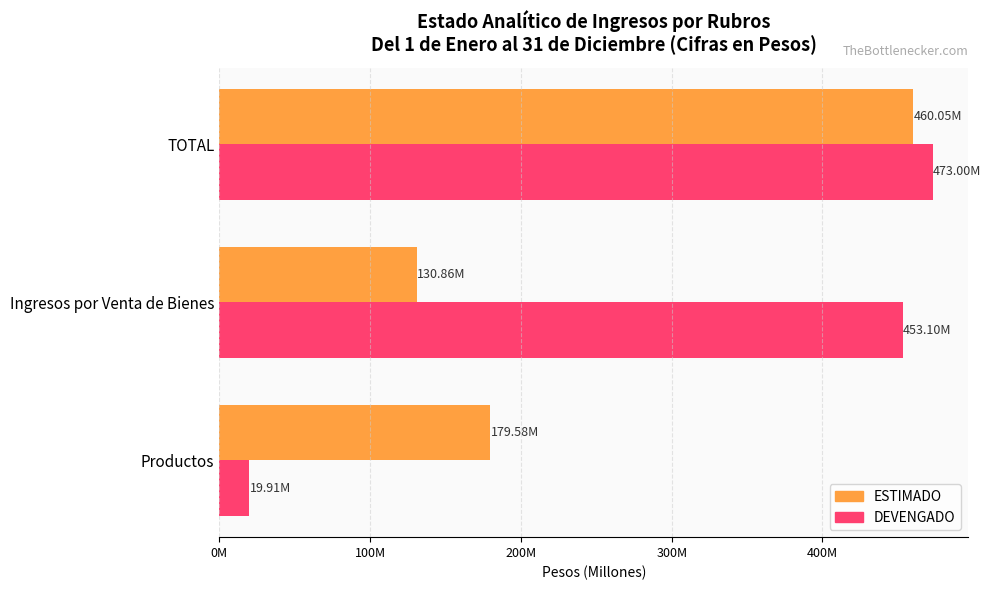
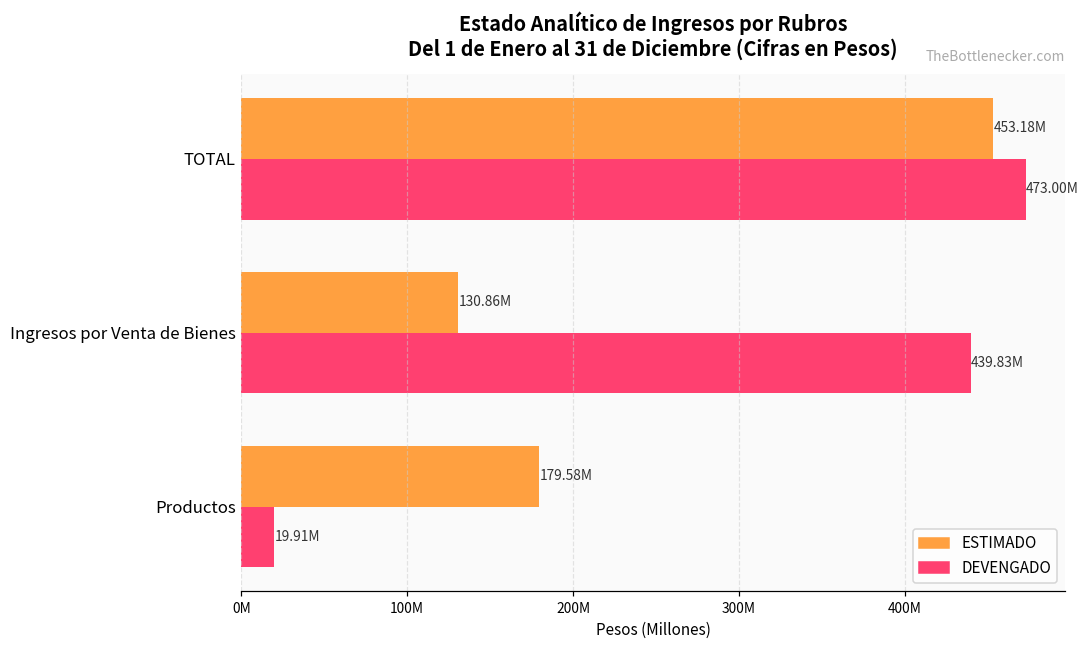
  {
    "ESTIMADO": {
-     "TOTAL": "460.05M",
+     "TOTAL": "453.18M",
      "Ingresos por Venta de Bienes": "130.86M",
      "Productos": "179.58M"
    },
    "DEVENGADO": {
      "TOTAL": "473.00M",
-     "Ingresos por Venta de Bienes": "453.10M",
+     "Ingresos por Venta de Bienes": "439.83M",
      "Productos": "19.91M"
    }
  }
